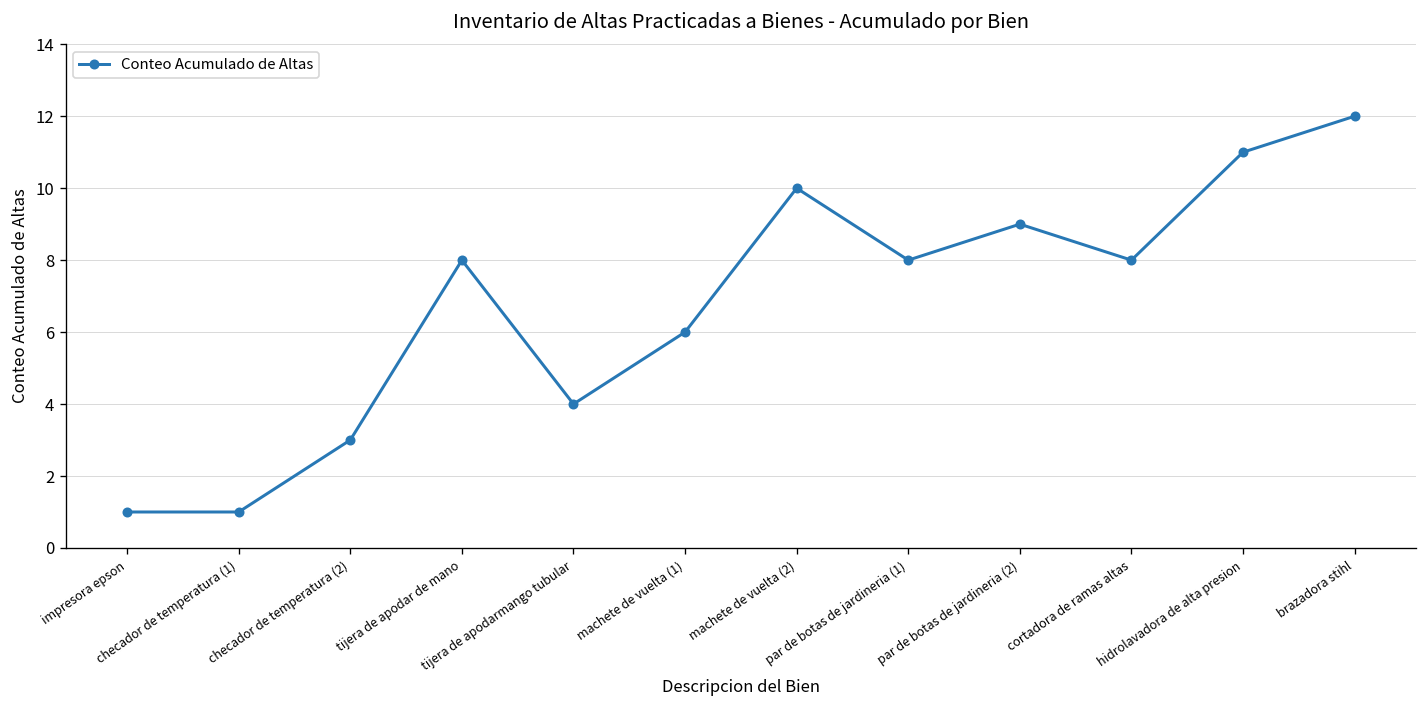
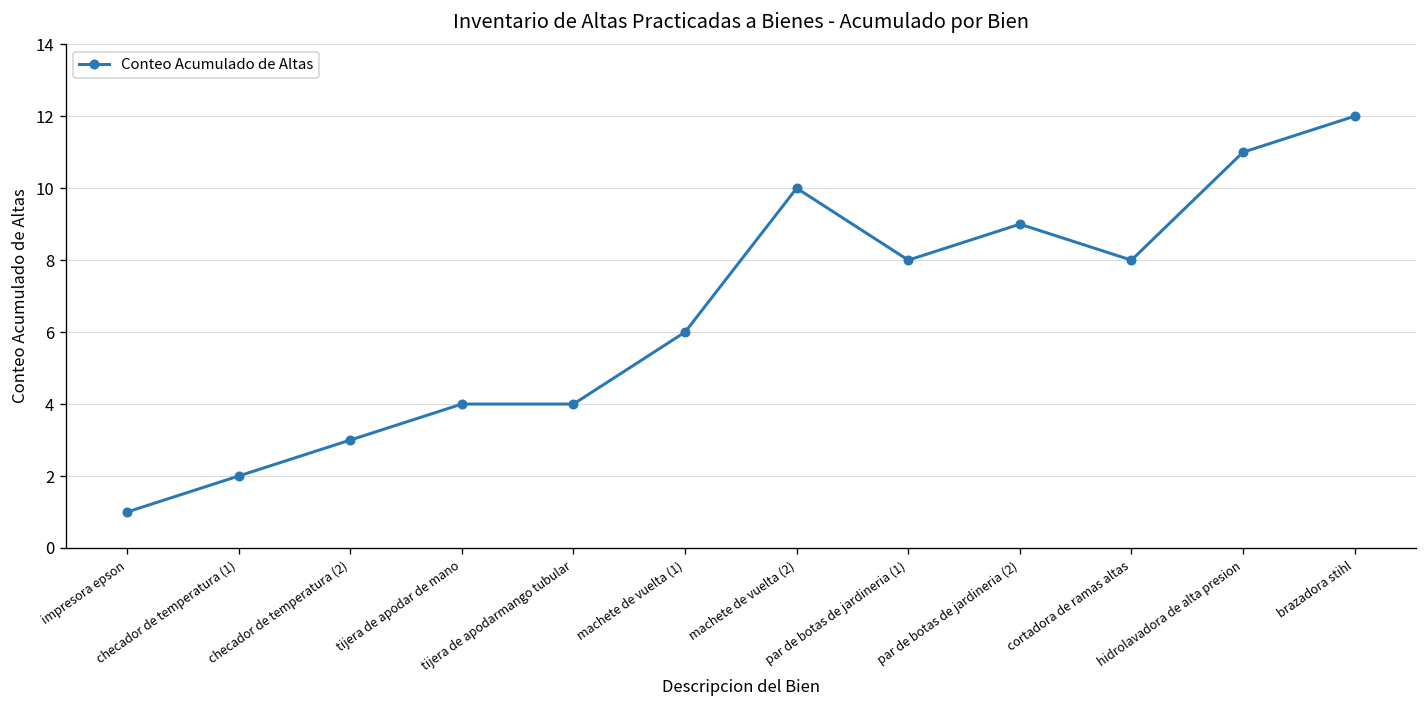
  {
    "impresora epson": 1,
-   "checador de temperatura (1)": 1,
+   "checador de temperatura (1)": 2,
    "checador de temperatura (2)": 3,
-   "tijera de apodar de mano": 8,
+   "tijera de apodar de mano": 4,
    "tijera de apodarmango tubular": 4,
    "machete de vuelta (1)": 6,
    "machete de vuelta (2)": 10,
    "par de botas de jardineria (1)": 8,
    "par de botas de jardineria (2)": 9,
    "cortadora de ramas altas": 8,
    "hidrolavadora de alta presion": 11,
    "brazadora stihl": 12
  }
